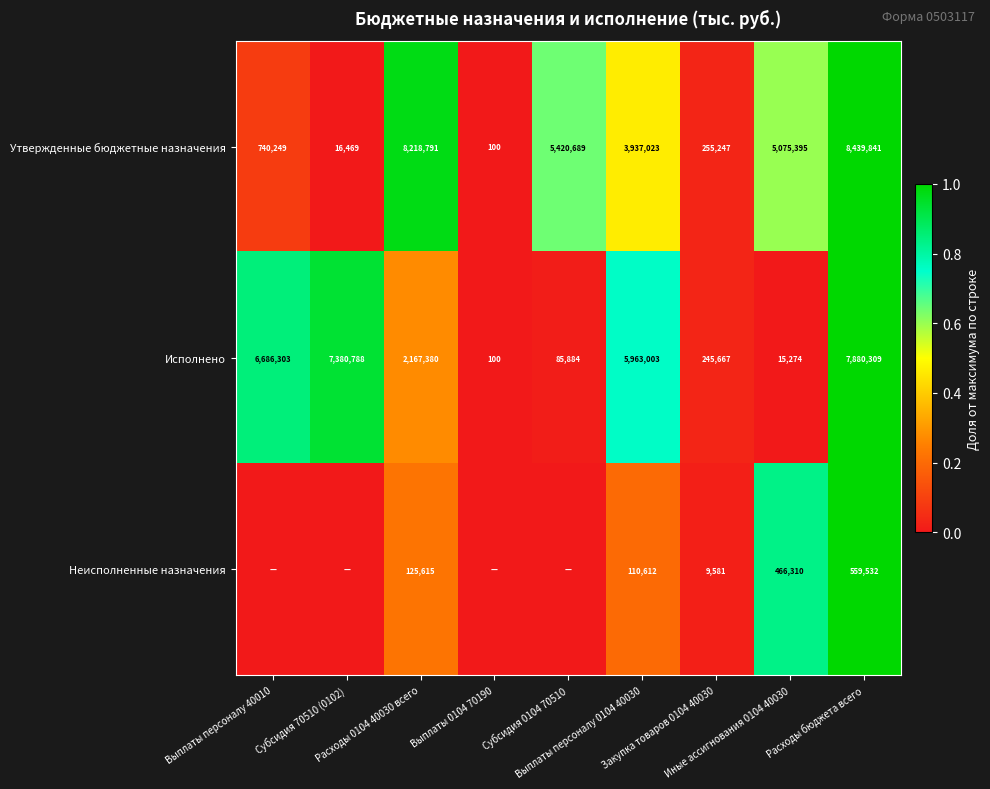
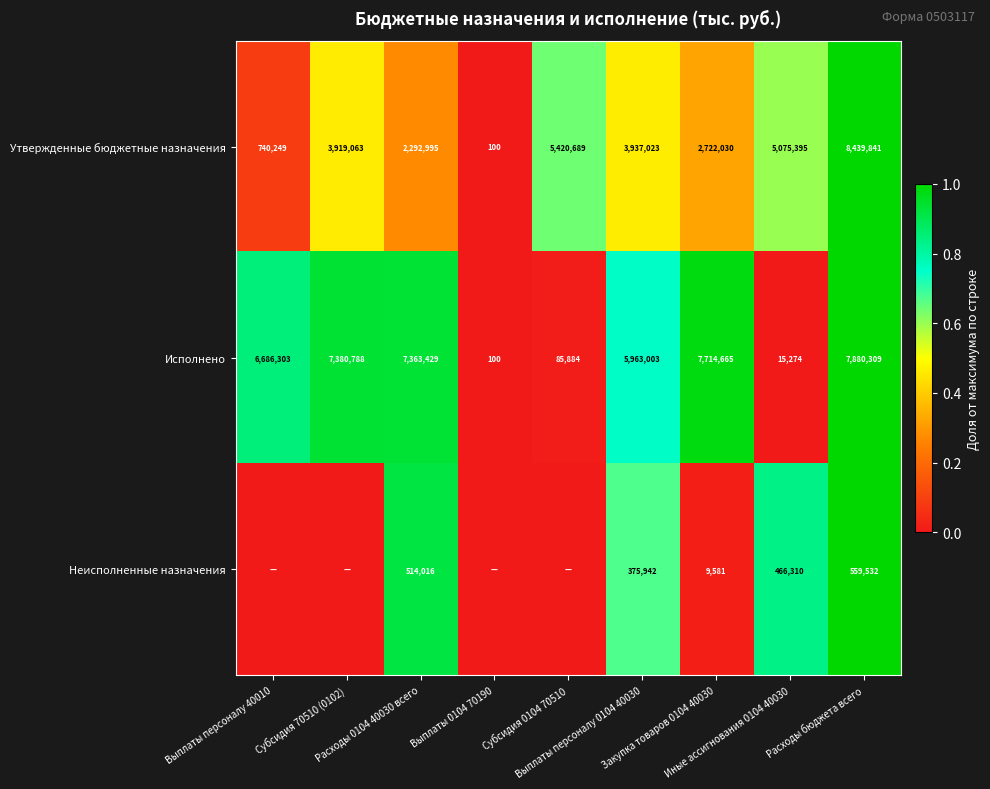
  {
    "Утвержденные бюджетные назначения": {
      "Выплаты персоналу 40010": "740,249",
-     "Субсидия 70510 (0102)": "16,469",
-     "Расходы 0104 40030 всего": "8,218,791",
+     "Субсидия 70510 (0102)": "3,919,063",
+     "Расходы 0104 40030 всего": "2,292,995",
      "Выплаты 0104 70190": "100",
      "Субсидия 0104 70510": "5,420,689",
      "Выплаты персоналу 0104 40030": "3,937,023",
-     "Закупка товаров 0104 40030": "255,247",
+     "Закупка товаров 0104 40030": "2,722,030",
      "Иные ассигнования 0104 40030": "5,075,395",
      "Расходы бюджета всего": "8,439,841"
    },
    "Исполнено": {
      "Выплаты персоналу 40010": "6,686,303",
      "Субсидия 70510 (0102)": "7,380,788",
-     "Расходы 0104 40030 всего": "2,167,380",
+     "Расходы 0104 40030 всего": "7,363,429",
      "Выплаты 0104 70190": "100",
      "Субсидия 0104 70510": "85,884",
      "Выплаты персоналу 0104 40030": "5,963,003",
-     "Закупка товаров 0104 40030": "245,667",
+     "Закупка товаров 0104 40030": "7,714,665",
      "Иные ассигнования 0104 40030": "15,274",
      "Расходы бюджета всего": "7,880,309"
    },
    "Неисполненные назначения": {
-     "Расходы 0104 40030 всего": "125,615",
-     "Выплаты персоналу 0104 40030": "110,612",
+     "Расходы 0104 40030 всего": "514,016",
+     "Выплаты персоналу 0104 40030": "375,942",
      "Закупка товаров 0104 40030": "9,581",
      "Иные ассигнования 0104 40030": "466,310",
      "Расходы бюджета всего": "559,532"
    }
  }
